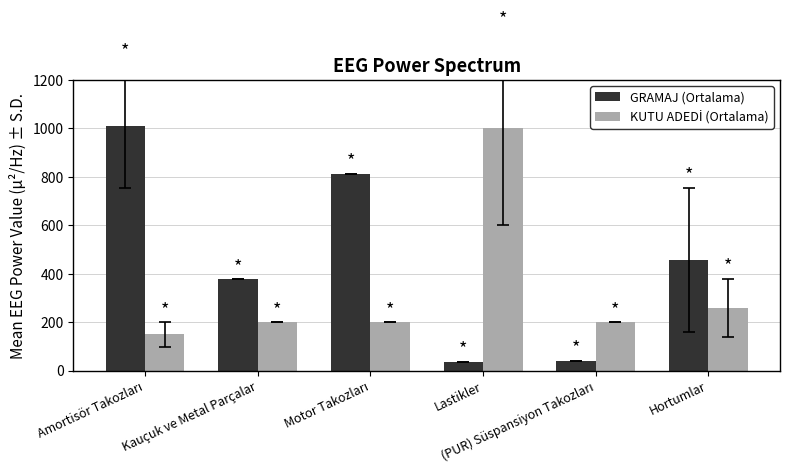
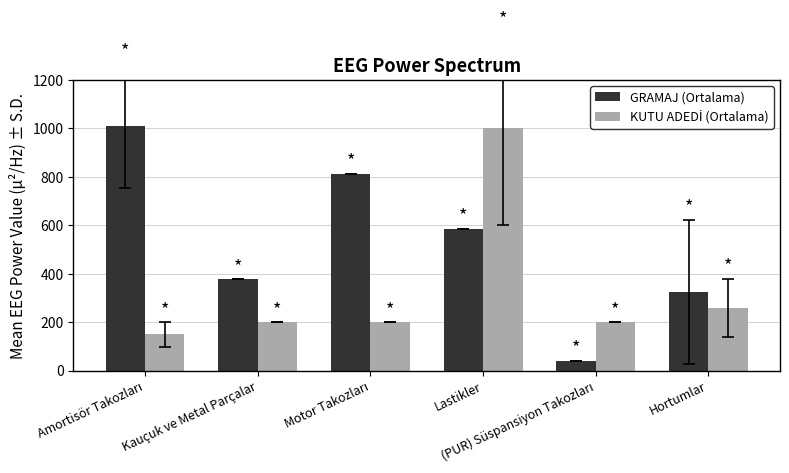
  {
    "GRAMAJ (Ortalama)": {
      "Amortisör Takozları": 1010,
      "Kauçuk ve Metal Parçalar": 380,
      "Motor Takozları": 810,
-     "Lastikler": 40,
+     "Lastikler": 590,
      "(PUR) Süspansiyon Takozları": 40,
-     "Hortumlar": 460
+     "Hortumlar": 330
    },
    "KUTU ADEDİ (Ortalama)": {
      "Amortisör Takozları": 150,
      "Kauçuk ve Metal Parçalar": 200,
      "Motor Takozları": 200,
      "Lastikler": 1000,
      "(PUR) Süspansiyon Takozları": 200,
      "Hortumlar": 260
    }
  }
